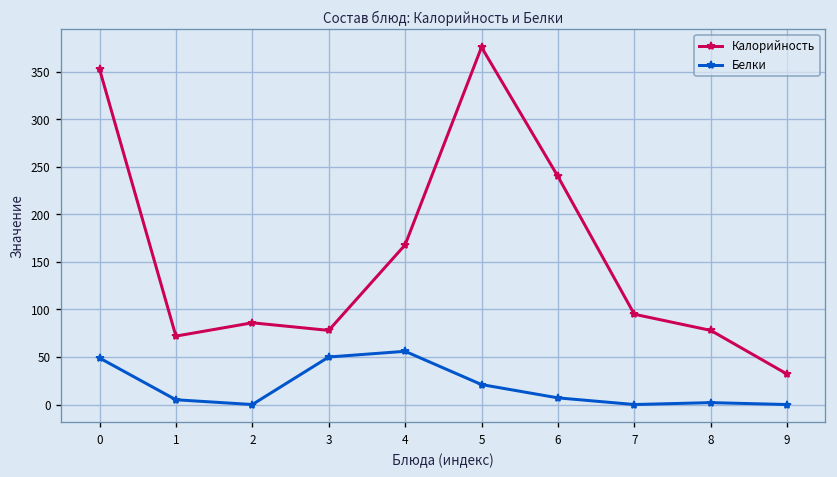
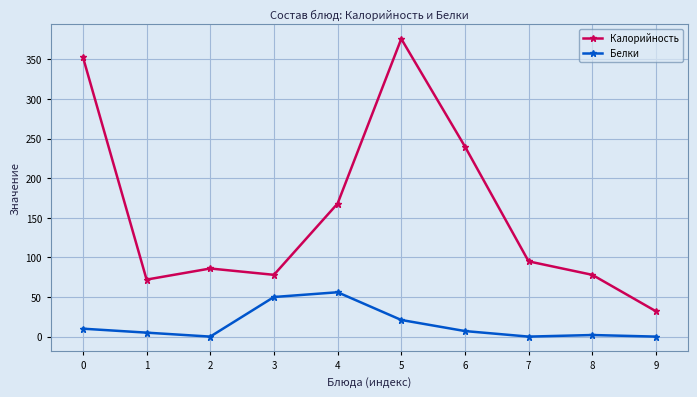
  {
    "Калорийность": {
      "0": 350,
      "1": 70,
      "2": 90,
      "3": 80,
      "4": 170,
      "5": 380,
      "6": 240,
      "7": 100,
      "8": 80,
      "9": 30
    },
    "Белки": {
-     "0": 50,
+     "0": 10,
      "1": 10,
      "2": 0,
      "3": 50,
      "4": 60,
      "5": 20,
      "6": 10,
      "7": 0,
      "8": 0,
      "9": 0
    }
  }
